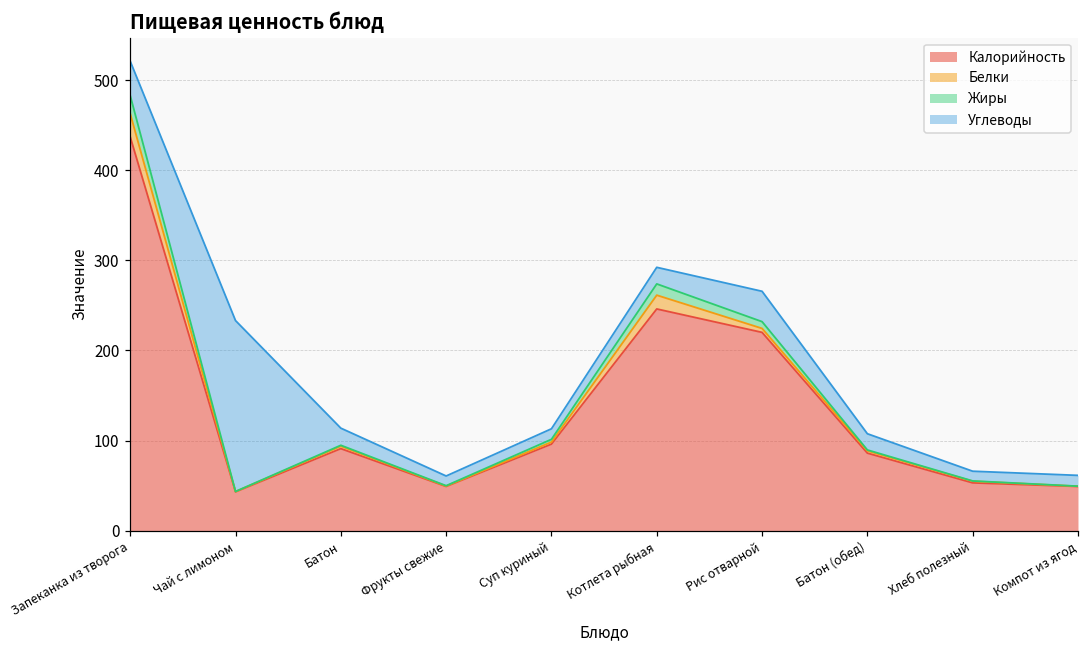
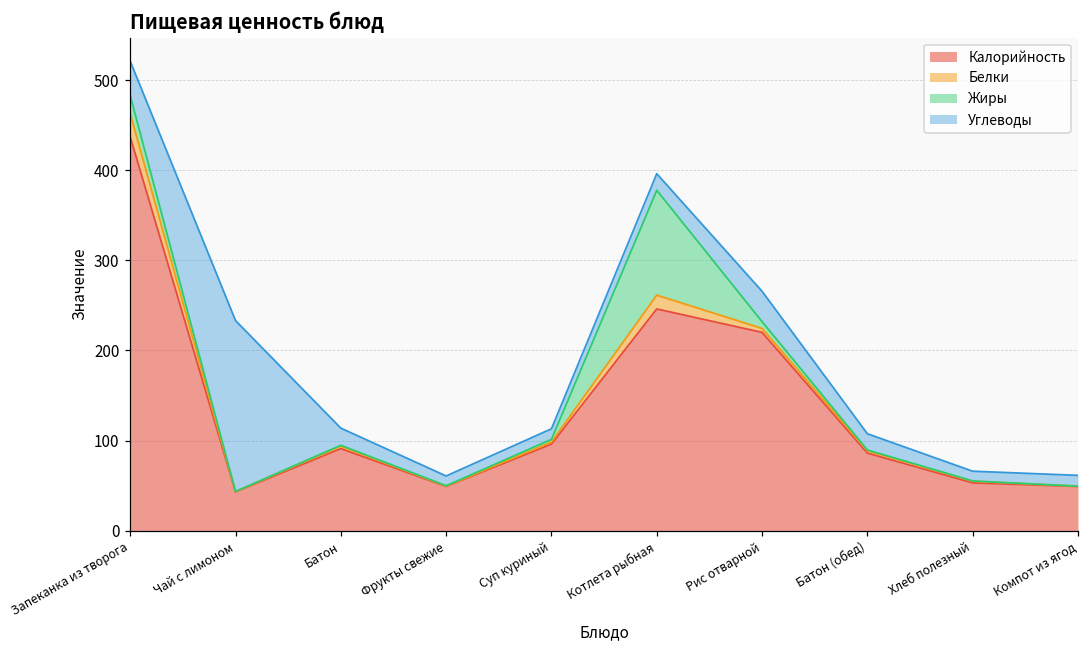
  {
    "Калорийность": {
      "Запеканка из творога": 440,
      "Котлета рыбная": 250,
      "Рис отварной": 220
    },
    "Белки": {
      "Запеканка из творога": 30,
      "Котлета рыбная": 20,
      "Рис отварной": 0
    },
    "Жиры": {
      "Запеканка из творога": 20,
-     "Котлета рыбная": 10,
+     "Котлета рыбная": 120,
      "Рис отварной": 10
    },
    "Углеводы": {
      "Запеканка из творога": 40,
      "Чай с лимоном": 190,
      "Батон": 20,
      "Фрукты свежие": 10,
      "Суп куриный": 10,
      "Котлета рыбная": 20,
      "Рис отварной": 30,
      "Батон (обед)": 20,
      "Хлеб полезный": 10,
      "Компот из ягод": 10
    }
  }
